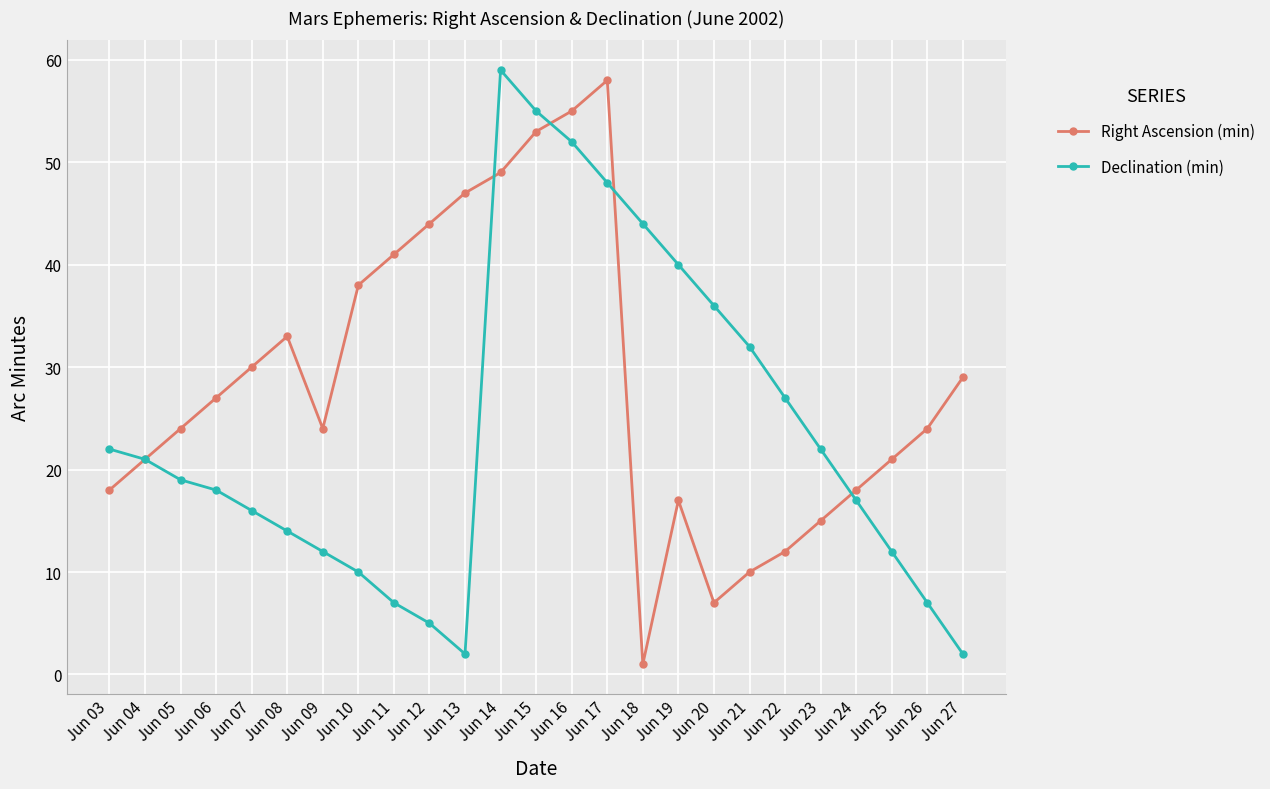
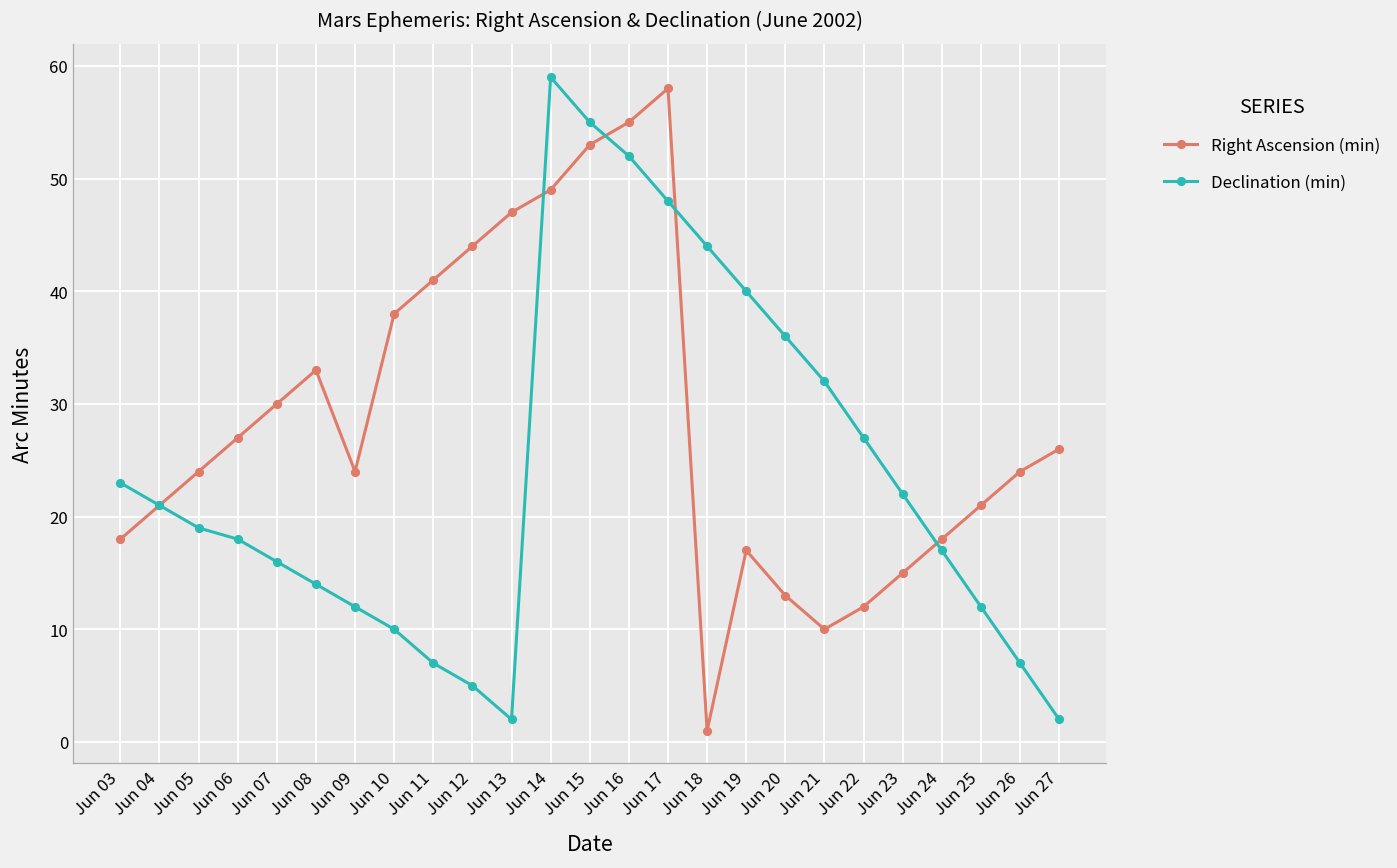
  {
    "Right Ascension (min)": {
      "Jun 03": 18,
      "Jun 05": 24,
      "Jun 06": 27,
      "Jun 07": 30,
      "Jun 08": 33,
      "Jun 09": 24,
      "Jun 10": 38,
      "Jun 11": 41,
      "Jun 12": 44,
      "Jun 13": 47,
      "Jun 14": 49,
      "Jun 15": 53,
      "Jun 16": 55,
      "Jun 17": 58,
      "Jun 18": 1,
      "Jun 19": 17,
-     "Jun 20": 7,
+     "Jun 20": 13,
      "Jun 21": 10,
      "Jun 22": 12,
      "Jun 23": 15,
      "Jun 24": 18,
      "Jun 25": 21,
      "Jun 26": 24,
-     "Jun 27": 29
+     "Jun 27": 26
    },
    "Declination (min)": {
-     "Jun 03": 22,
+     "Jun 03": 23,
      "Jun 05": 19,
      "Jun 06": 18,
      "Jun 07": 16,
      "Jun 08": 14,
      "Jun 09": 12,
      "Jun 10": 10,
      "Jun 11": 7,
      "Jun 12": 5,
      "Jun 13": 2,
      "Jun 14": 59,
      "Jun 15": 55,
      "Jun 16": 52,
      "Jun 17": 48,
      "Jun 18": 44,
      "Jun 19": 40,
      "Jun 20": 36,
      "Jun 21": 32,
      "Jun 22": 27,
      "Jun 23": 22,
      "Jun 24": 17,
      "Jun 25": 12,
      "Jun 26": 7,
      "Jun 27": 2
    }
  }
